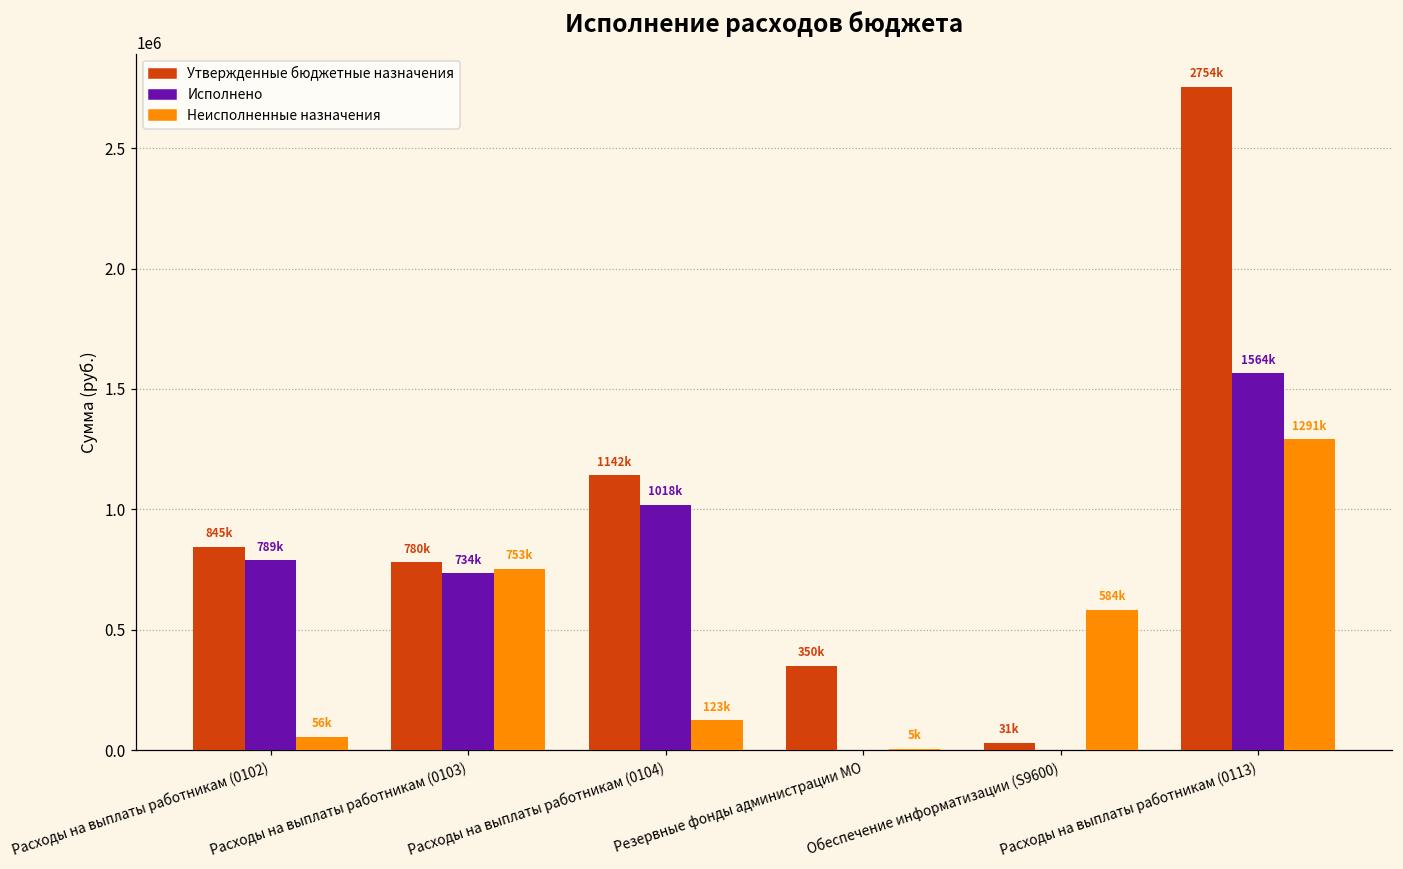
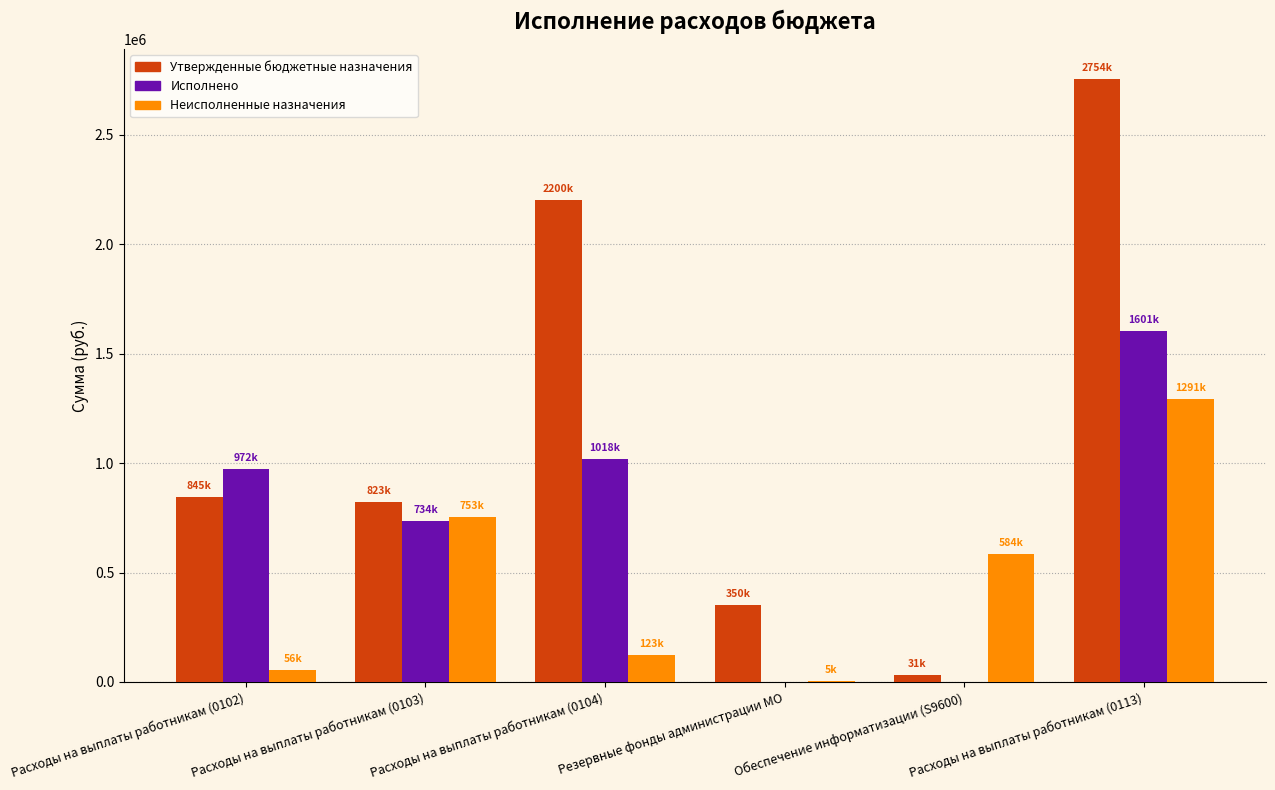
  {
    "Утвержденные бюджетные назначения": {
      "Расходы на выплаты работникам (0102)": "845k",
-     "Расходы на выплаты работникам (0103)": "780k",
-     "Расходы на выплаты работникам (0104)": "1142k",
+     "Расходы на выплаты работникам (0103)": "823k",
+     "Расходы на выплаты работникам (0104)": "2200k",
      "Резервные фонды администрации МО": "350k",
      "Обеспечение информатизации (S9600)": "31k",
      "Расходы на выплаты работникам (0113)": "2754k"
    },
    "Исполнено": {
-     "Расходы на выплаты работникам (0102)": "789k",
+     "Расходы на выплаты работникам (0102)": "972k",
      "Расходы на выплаты работникам (0103)": "734k",
      "Расходы на выплаты работникам (0104)": "1018k",
-     "Расходы на выплаты работникам (0113)": "1564k"
+     "Расходы на выплаты работникам (0113)": "1601k"
    },
    "Неисполненные назначения": {
      "Расходы на выплаты работникам (0102)": "56k",
      "Расходы на выплаты работникам (0103)": "753k",
      "Расходы на выплаты работникам (0104)": "123k",
      "Резервные фонды администрации МО": "5k",
      "Обеспечение информатизации (S9600)": "584k",
      "Расходы на выплаты работникам (0113)": "1291k"
    }
  }
